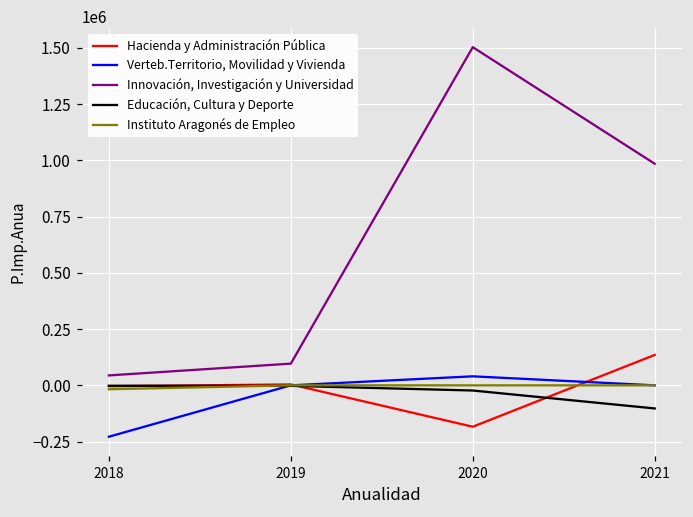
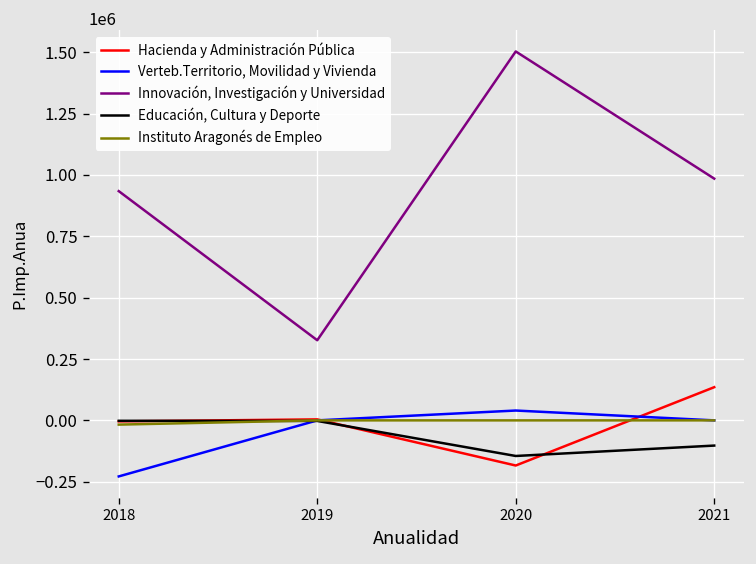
  {
    "Hacienda y Administración Pública": {
      "2020": -180000,
      "2021": 140000
    },
    "Verteb.Territorio, Movilidad y Vivienda": {
      "2018": -230000,
      "2020": 40000
    },
    "Innovación, Investigación y Universidad": {
-     "2018": 40000,
-     "2019": 100000,
+     "2018": 930000,
+     "2019": 330000,
      "2020": 1500000,
      "2021": 990000
    },
    "Educación, Cultura y Deporte": {
-     "2020": -20000,
+     "2020": -150000,
      "2021": -100000
    },
    "Instituto Aragonés de Empleo": {
      "2018": -20000,
      "2020": 0
    }
  }
